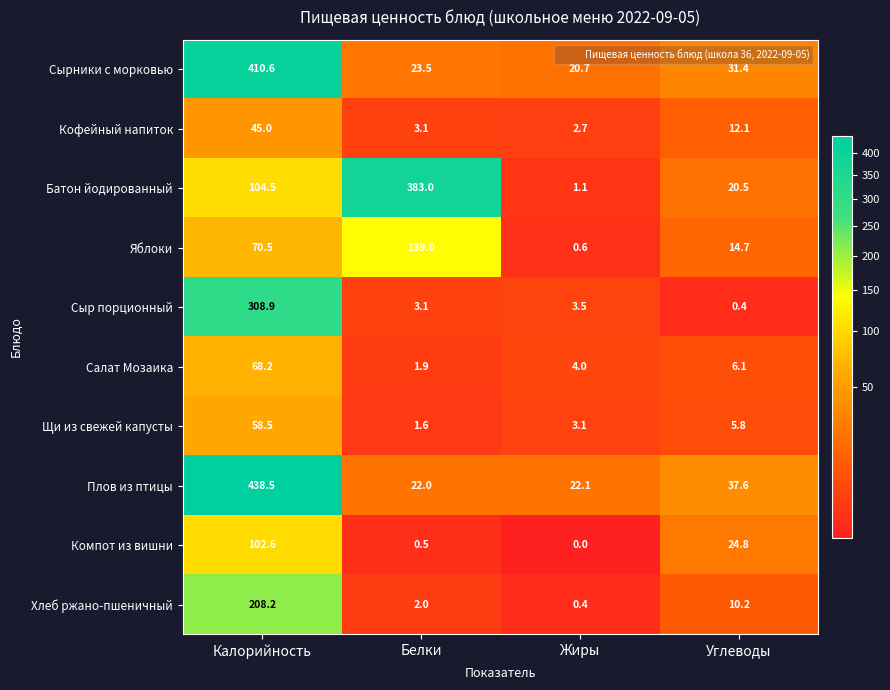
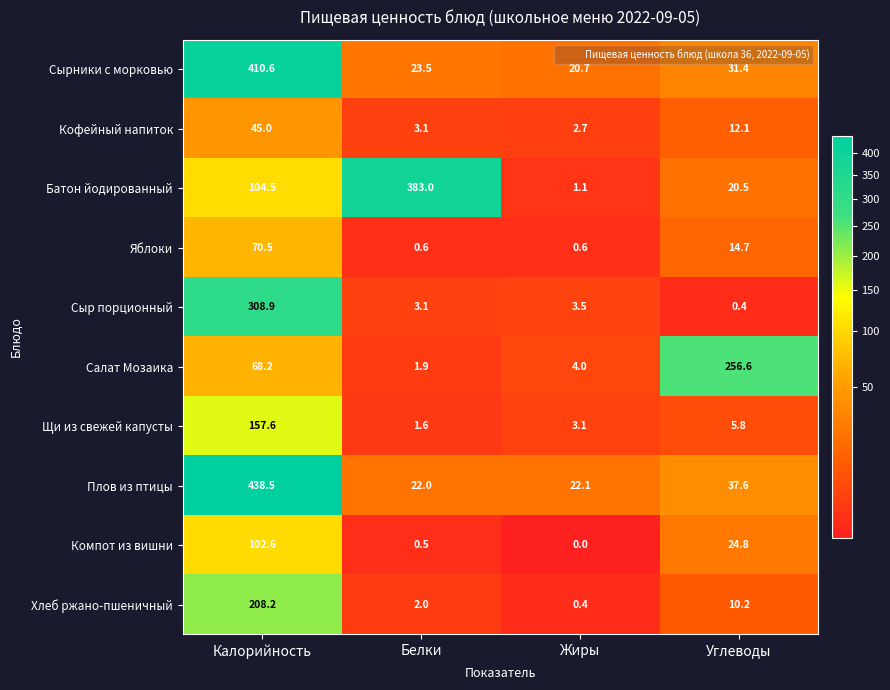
  {
    "Сырники с морковью": {
      "Калорийность": 410.6,
      "Белки": 23.5,
      "Жиры": 20.7,
      "Углеводы": 31.4
    },
    "Кофейный напиток": {
      "Калорийность": 45.0,
      "Белки": 3.1,
      "Жиры": 2.7,
      "Углеводы": 12.1
    },
    "Батон йодированный": {
      "Калорийность": 104.5,
      "Белки": 383.0,
      "Жиры": 1.1,
      "Углеводы": 20.5
    },
    "Яблоки": {
      "Калорийность": 70.5,
-     "Белки": 139.0,
+     "Белки": 0.6,
      "Жиры": 0.6,
      "Углеводы": 14.7
    },
    "Сыр порционный": {
      "Калорийность": 308.9,
      "Белки": 3.1,
      "Жиры": 3.5,
      "Углеводы": 0.4
    },
    "Салат Мозаика": {
      "Калорийность": 68.2,
      "Белки": 1.9,
      "Жиры": 4.0,
-     "Углеводы": 6.1
+     "Углеводы": 256.6
    },
    "Щи из свежей капусты": {
-     "Калорийность": 58.5,
+     "Калорийность": 157.6,
      "Белки": 1.6,
      "Жиры": 3.1,
      "Углеводы": 5.8
    },
    "Плов из птицы": {
      "Калорийность": 438.5,
      "Белки": 22.0,
      "Жиры": 22.1,
      "Углеводы": 37.6
    },
    "Компот из вишни": {
      "Калорийность": 102.6,
      "Белки": 0.5,
      "Жиры": 0.0,
      "Углеводы": 24.8
    },
    "Хлеб ржано-пшеничный": {
      "Калорийность": 208.2,
      "Белки": 2.0,
      "Жиры": 0.4,
      "Углеводы": 10.2
    }
  }
